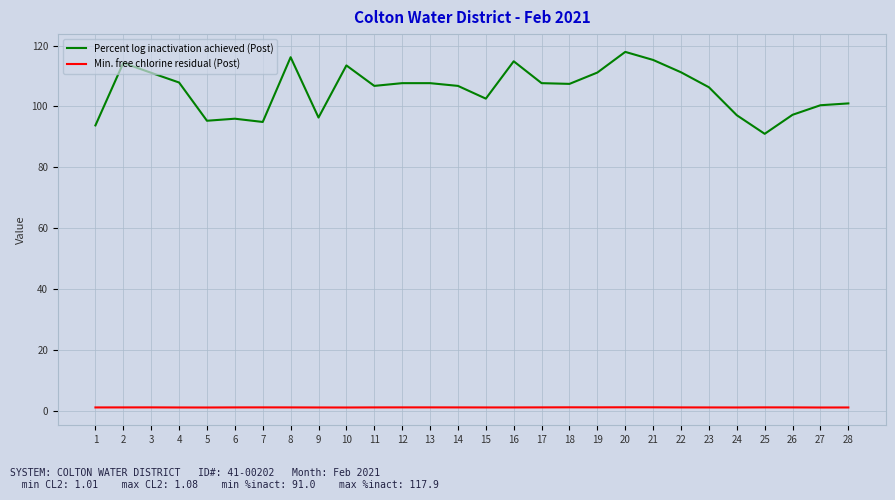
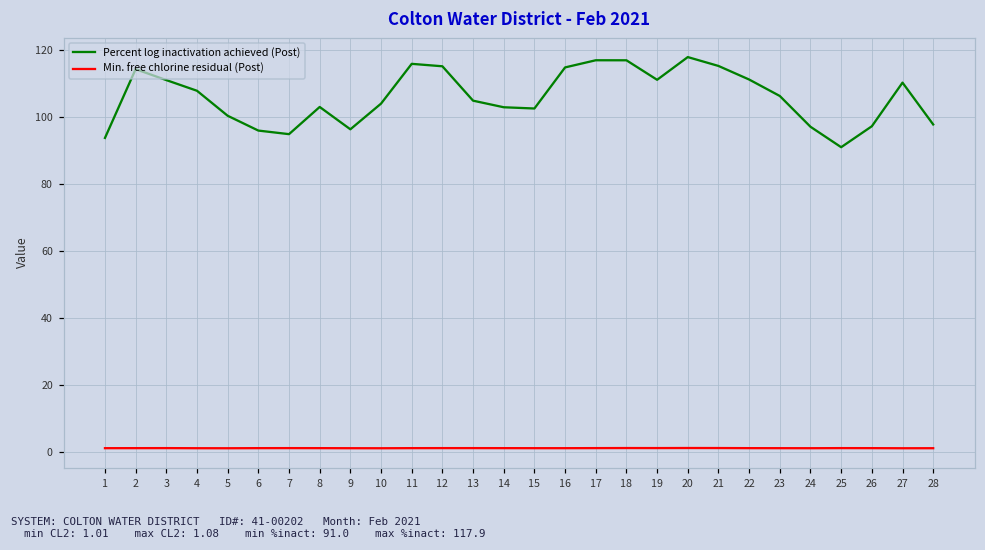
  {
    "Percent log inactivation achieved (Post)": {
      "1": 94,
      "4": 108,
-     "5": 95,
+     "5": 100,
      "6": 96,
      "7": 95,
-     "8": 116,
+     "8": 103,
      "9": 96,
-     "10": 113,
-     "11": 107,
-     "12": 108,
-     "13": 108,
-     "14": 107,
+     "10": 104,
+     "11": 116,
+     "12": 115,
+     "13": 105,
+     "14": 103,
      "15": 103,
      "16": 115,
-     "17": 108,
-     "18": 107,
+     "17": 117,
+     "18": 117,
      "19": 111,
      "20": 118,
      "21": 115,
      "22": 111,
      "23": 106,
      "24": 97,
      "25": 91,
      "26": 97,
-     "27": 100,
-     "28": 101
+     "27": 110,
+     "28": 98
    },
    "Min. free chlorine residual (Post)": {
      "1": 1,
      "2": 1,
      "3": 1,
      "4": 1,
      "5": 1,
      "6": 1,
      "7": 1,
      "8": 1,
      "9": 1,
      "10": 1,
      "11": 1,
      "12": 1,
      "13": 1,
      "14": 1,
      "15": 1,
      "16": 1,
      "17": 1,
      "18": 1,
      "19": 1,
      "20": 1,
      "21": 1,
      "22": 1,
      "23": 1,
      "24": 1,
      "25": 1,
      "26": 1,
      "27": 1,
      "28": 1
    }
  }
